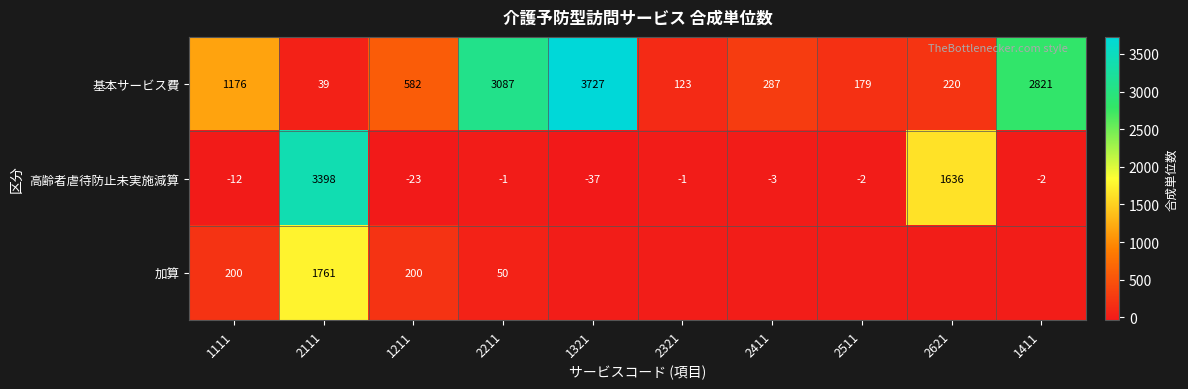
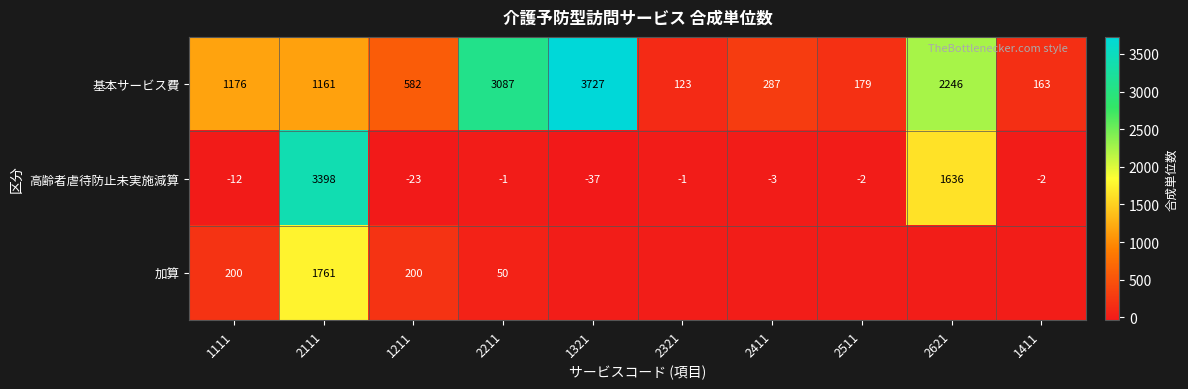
  {
    "基本サービス費": {
      "1111": 1176,
-     "2111": 39,
+     "2111": 1161,
      "1211": 582,
      "2211": 3087,
      "1321": 3727,
      "2321": 123,
      "2411": 287,
      "2511": 179,
-     "2621": 220,
-     "1411": 2821
+     "2621": 2246,
+     "1411": 163
    },
    "高齢者虐待防止未実施減算": {
      "1111": -12,
      "2111": 3398,
      "1211": -23,
      "2211": -1,
      "1321": -37,
      "2321": -1,
      "2411": -3,
      "2511": -2,
      "2621": 1636,
      "1411": -2
    },
    "加算": {
      "1111": 200,
      "2111": 1761,
      "1211": 200,
      "2211": 50
    }
  }
